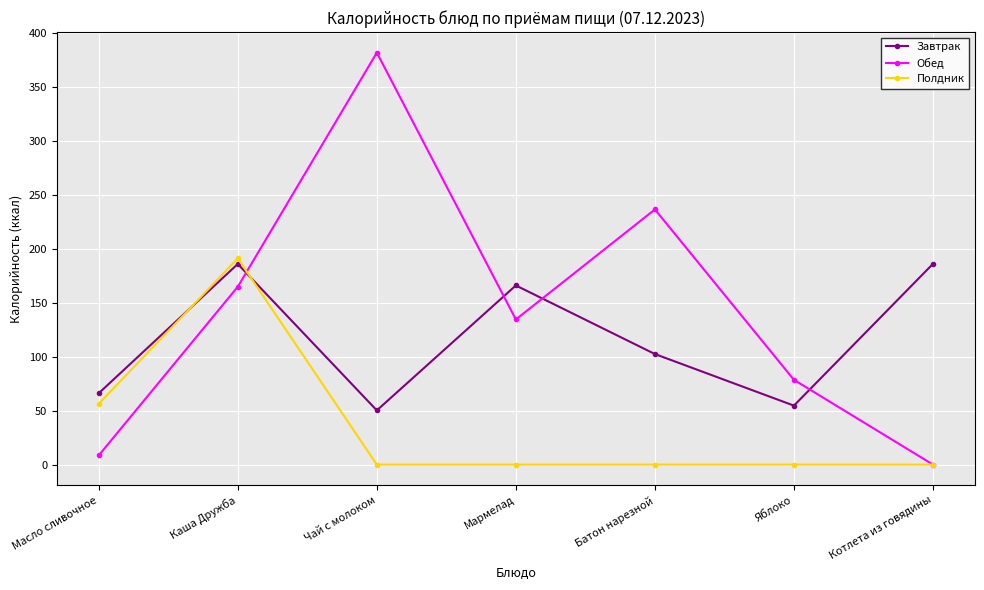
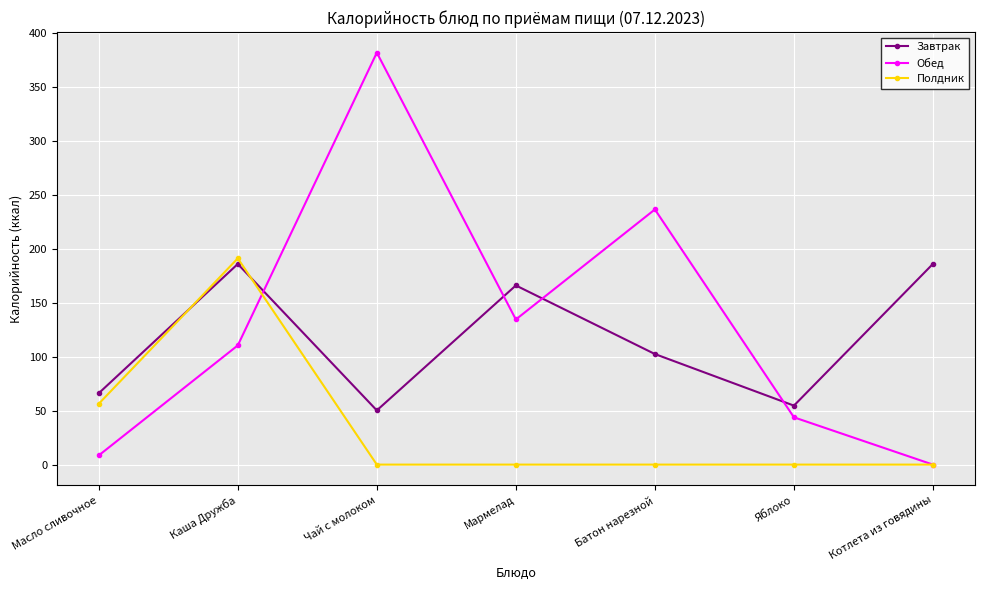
  {
    "Завтрак": {
      "Масло сливочное": 66,
      "Каша Дружба": 186,
      "Чай с молоком": 50,
      "Мармелад": 166,
      "Батон нарезной": 102,
      "Яблоко": 55,
      "Котлета из говядины": 186
    },
    "Обед": {
      "Масло сливочное": 9,
-     "Каша Дружба": 165,
+     "Каша Дружба": 110,
      "Чай с молоком": 382,
      "Мармелад": 134,
      "Батон нарезной": 236,
-     "Яблоко": 79
+     "Яблоко": 44
    },
    "Полдник": {
      "Масло сливочное": 56,
      "Каша Дружба": 191,
      "Чай с молоком": 0,
      "Мармелад": 0,
      "Батон нарезной": 0,
      "Яблоко": 0
    }
  }
